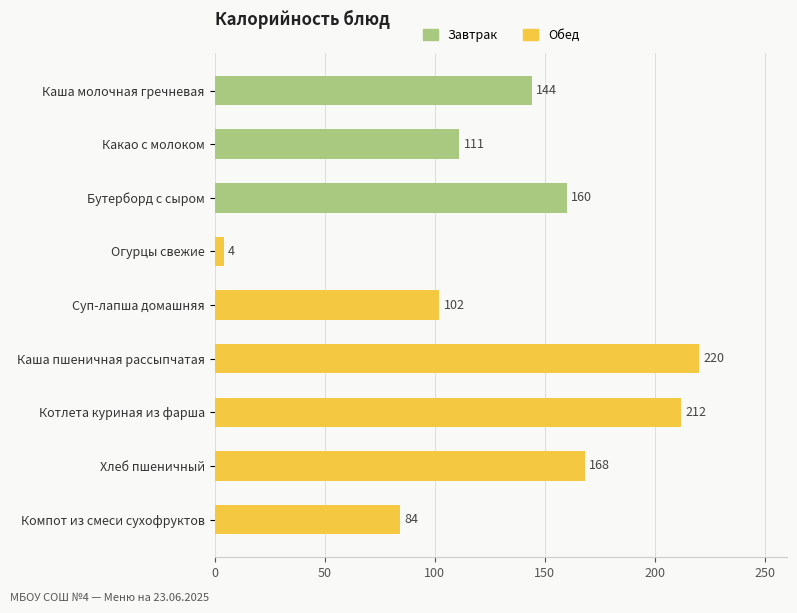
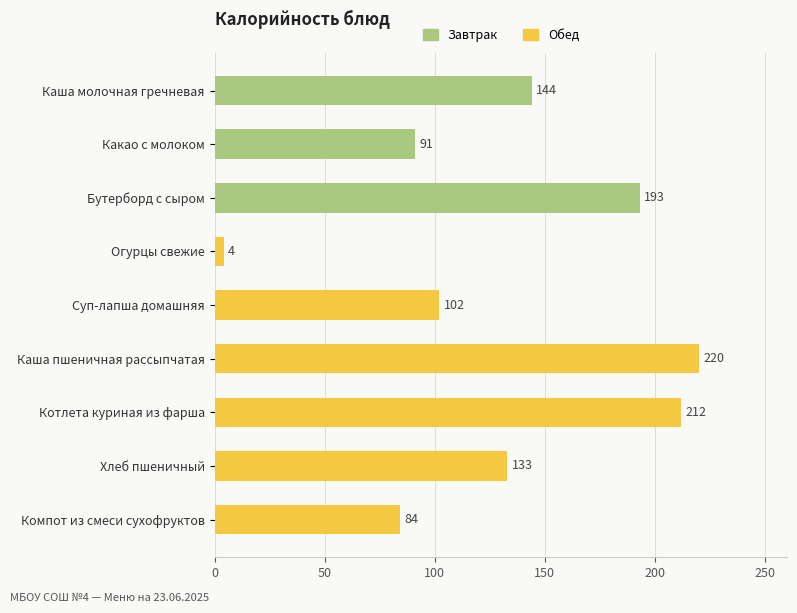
  {
    "Каша молочная гречневая": 144,
-   "Какао с молоком": 111,
-   "Бутерборд с сыром": 160,
+   "Какао с молоком": 91,
+   "Бутерборд с сыром": 193,
    "Огурцы свежие": 4,
    "Суп-лапша домашняя": 102,
    "Каша пшеничная рассыпчатая": 220,
    "Котлета куриная из фарша": 212,
-   "Хлеб пшеничный": 168,
+   "Хлеб пшеничный": 133,
    "Компот из смеси сухофруктов": 84
  }
